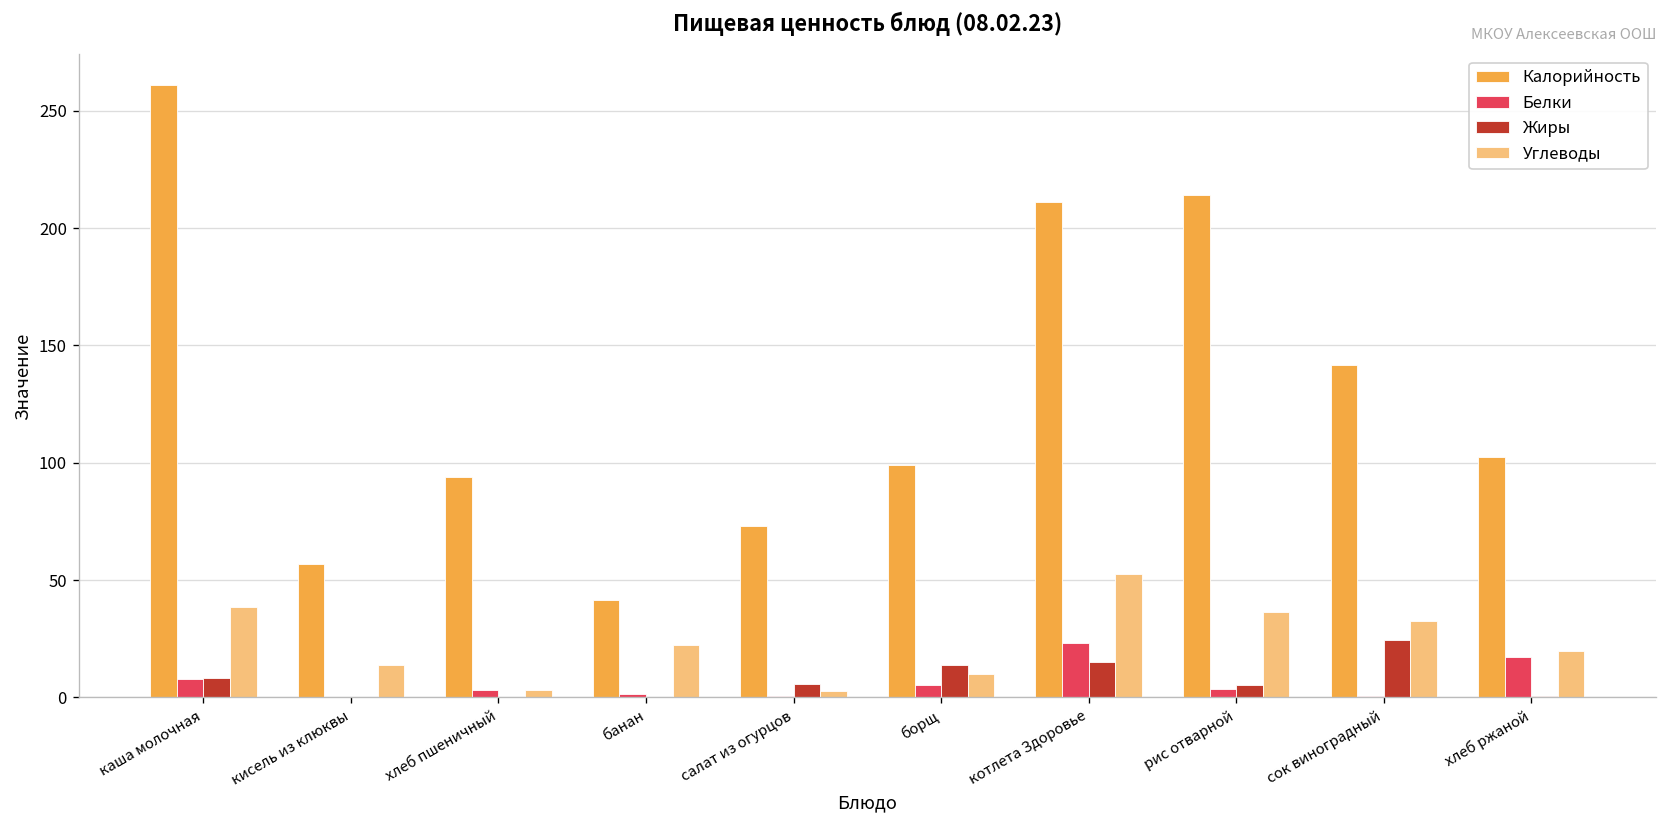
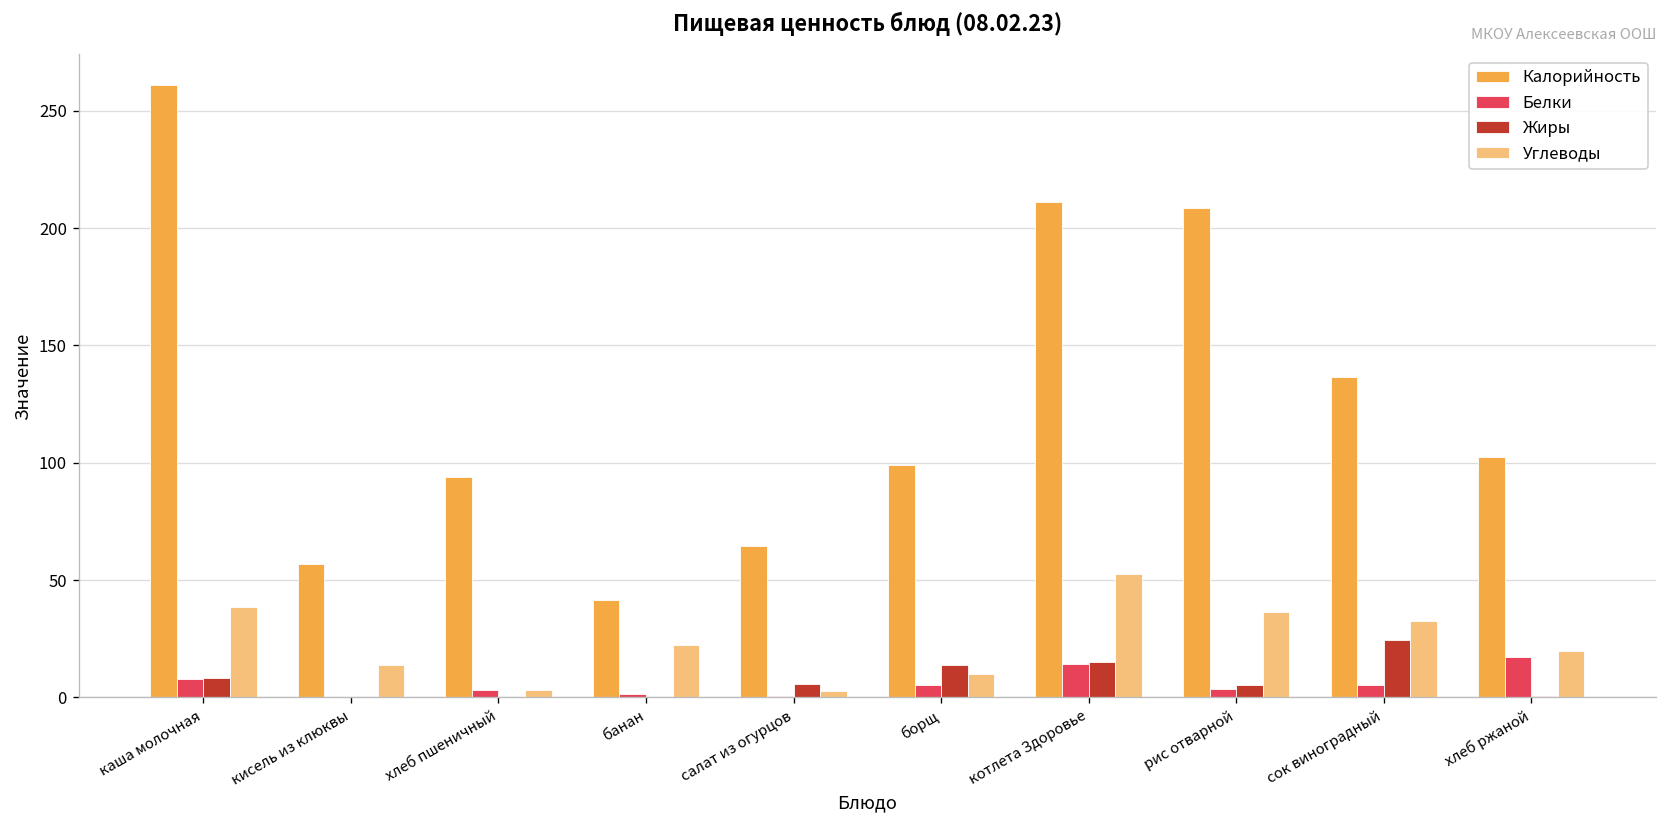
  {
    "Калорийность": {
      "каша молочная": 261,
      "кисель из клюквы": 57,
      "хлеб пшеничный": 94,
      "банан": 42,
-     "салат из огурцов": 73,
+     "салат из огурцов": 65,
      "борщ": 99,
      "котлета Здоровье": 211,
-     "рис отварной": 214,
-     "сок виноградный": 142,
+     "рис отварной": 209,
+     "сок виноградный": 136,
      "хлеб ржаной": 103
    },
    "Белки": {
      "каша молочная": 8,
      "хлеб пшеничный": 3,
      "банан": 2,
      "борщ": 5,
-     "котлета Здоровье": 23,
+     "котлета Здоровье": 14,
      "рис отварной": 4,
-     "сок виноградный": 1,
+     "сок виноградный": 5,
      "хлеб ржаной": 17
    },
    "Жиры": {
      "каша молочная": 9,
      "кисель из клюквы": 0,
      "банан": 0,
      "салат из огурцов": 6,
      "борщ": 14,
      "котлета Здоровье": 15,
      "рис отварной": 5,
      "сок виноградный": 25
    },
    "Углеводы": {
      "каша молочная": 39,
      "кисель из клюквы": 14,
      "хлеб пшеничный": 3,
      "банан": 22,
      "салат из огурцов": 3,
      "борщ": 10,
      "котлета Здоровье": 53,
      "рис отварной": 36,
      "сок виноградный": 33,
      "хлеб ржаной": 20
    }
  }
